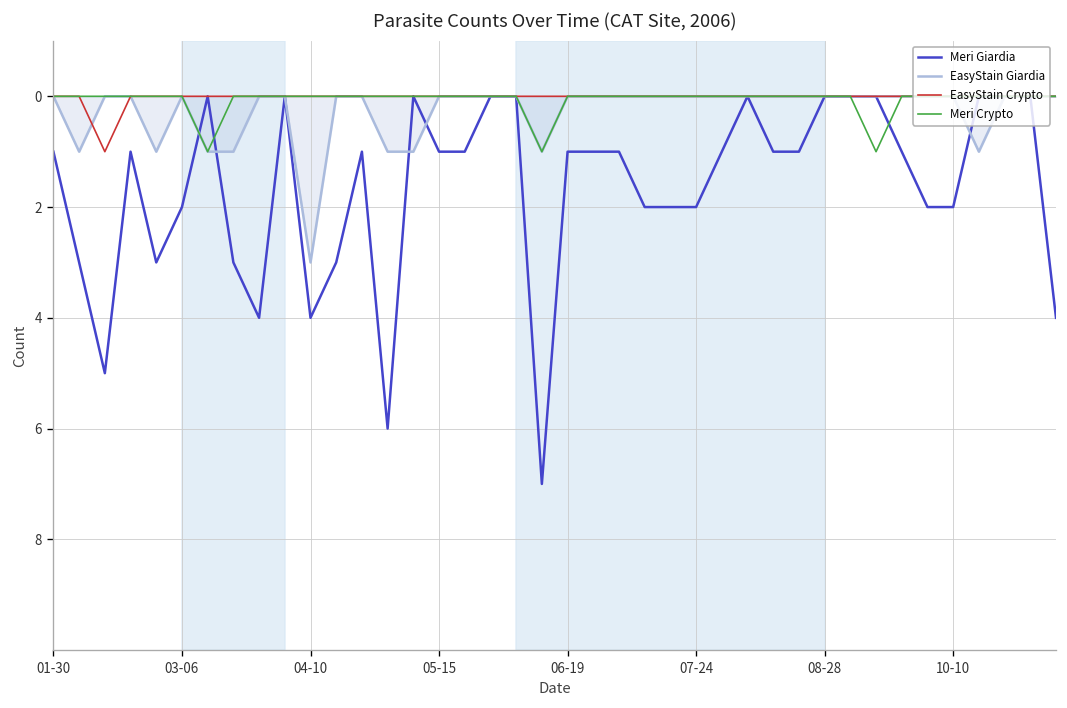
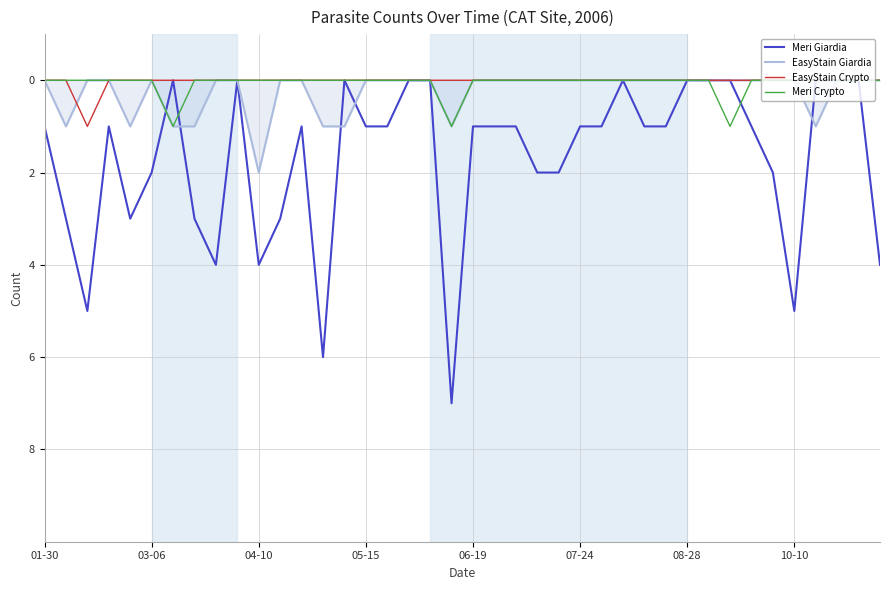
  {
    "Meri Giardia": {
      "01-30": 1,
      "03-06": 2,
      "04-10": 4,
      "05-15": 1,
      "06-19": 1,
-     "07-24": 2,
-     "10-10": 2
+     "07-24": 1,
+     "10-10": 5
    },
    "EasyStain Giardia": {
-     "04-10": 3
+     "04-10": 2
    }
  }
